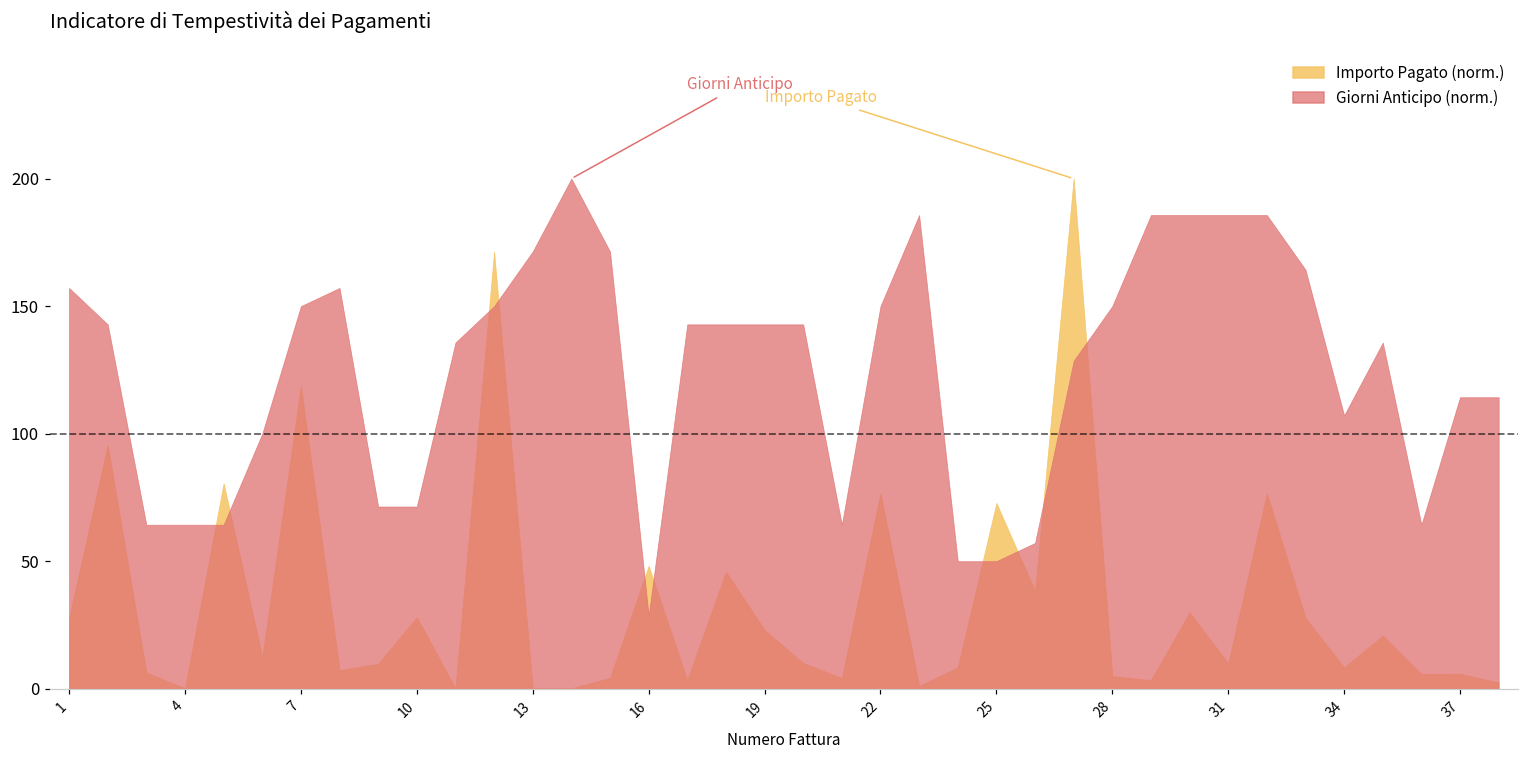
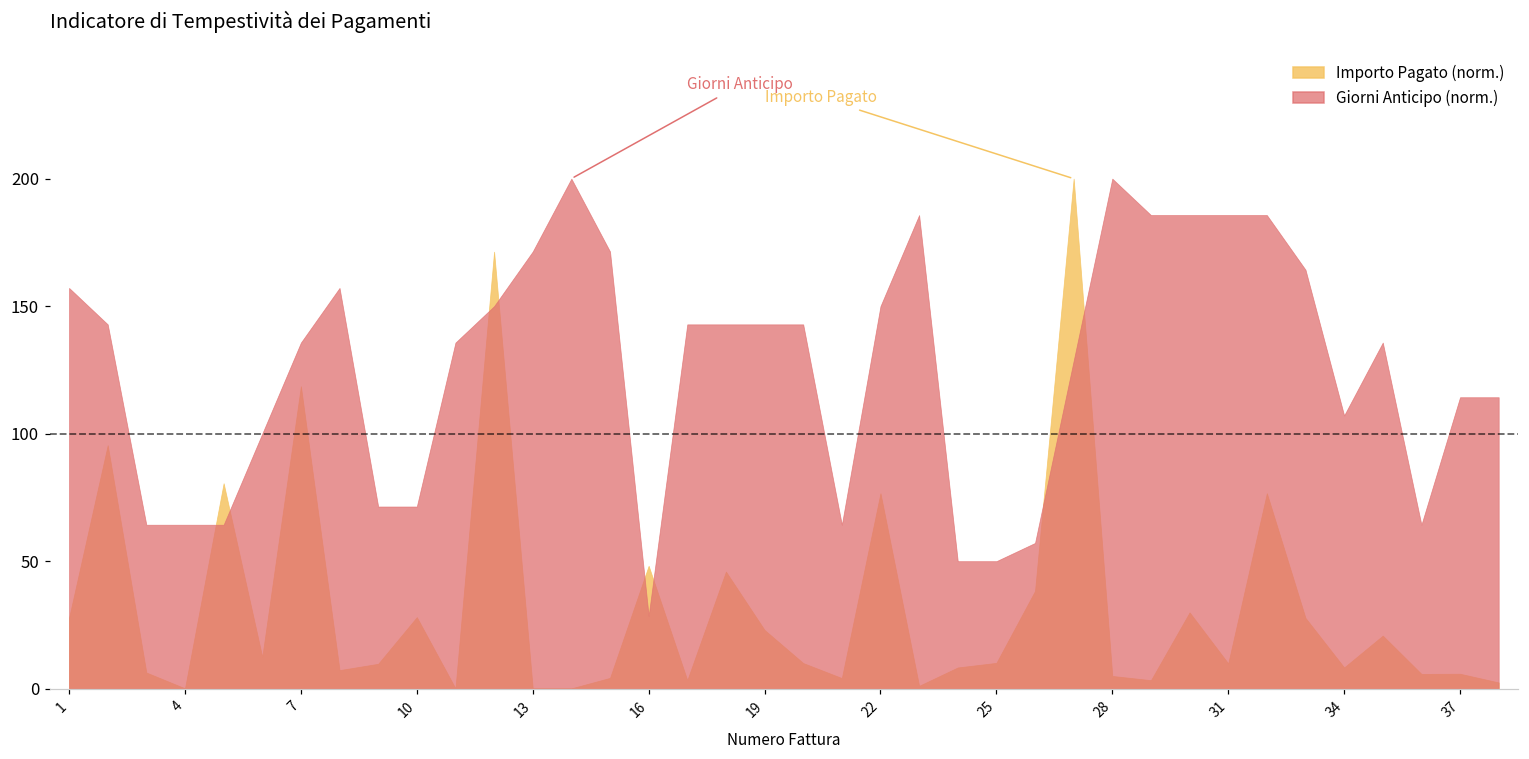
  {
    "Importo Pagato (norm.)": {
      "1": 28,
      "7": 119,
      "10": 28,
      "16": 48,
      "19": 23,
      "22": 77,
-     "25": 73,
+     "25": 10,
      "28": 5,
      "31": 10,
      "34": 8,
      "37": 6
    },
    "Giorni Anticipo (norm.)": {
      "1": 157,
      "4": 64,
-     "7": 150,
+     "7": 136,
      "10": 71,
      "13": 171,
      "16": 29,
      "19": 143,
      "22": 150,
      "25": 50,
-     "28": 150,
+     "28": 200,
      "31": 186,
      "34": 107,
      "37": 114
    }
  }
